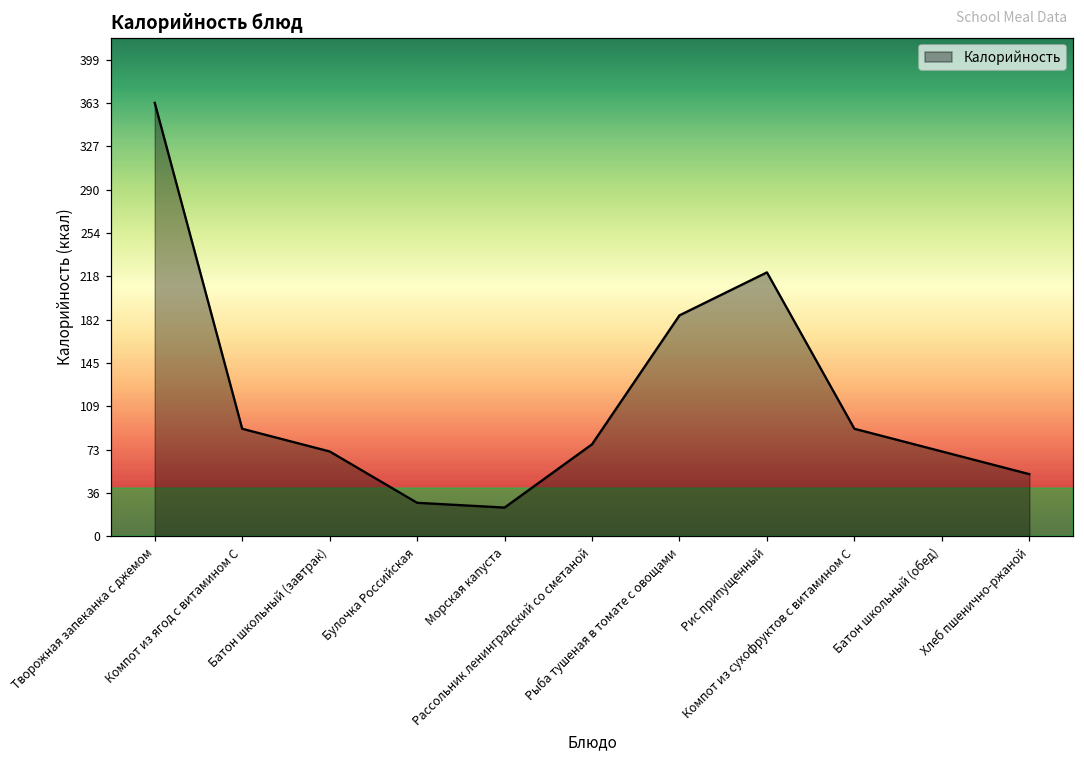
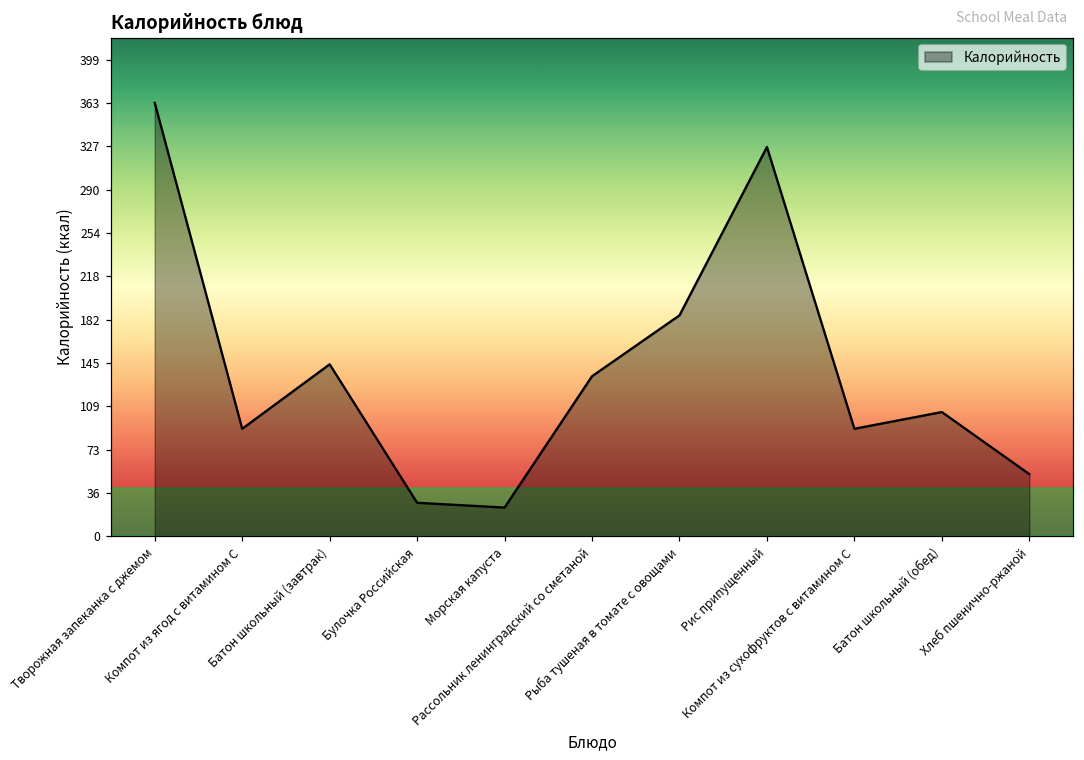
  {
    "Творожная запеканка с джемом": 363,
    "Компот из ягод с витамином С": 90,
-   "Батон школьный (завтрак)": 71,
-   "Рассольник ленинградский со сметаной": 77,
+   "Батон школьный (завтрак)": 144,
+   "Рассольник ленинградский со сметаной": 134,
    "Рыба тушеная в томате с овощами": 185,
-   "Рис припущенный": 221,
+   "Рис припущенный": 326,
    "Компот из сухофруктов с витамином С": 90,
-   "Батон школьный (обед)": 71,
+   "Батон школьный (обед)": 104,
    "Хлеб пшенично-ржаной": 52
  }
